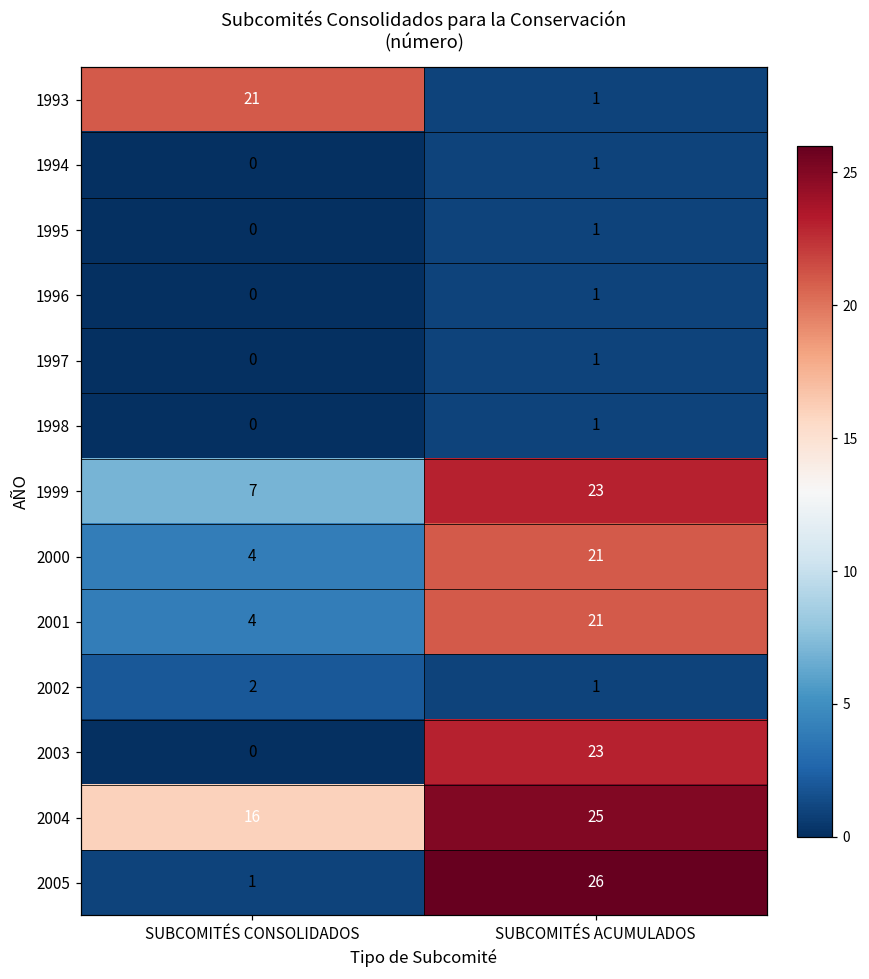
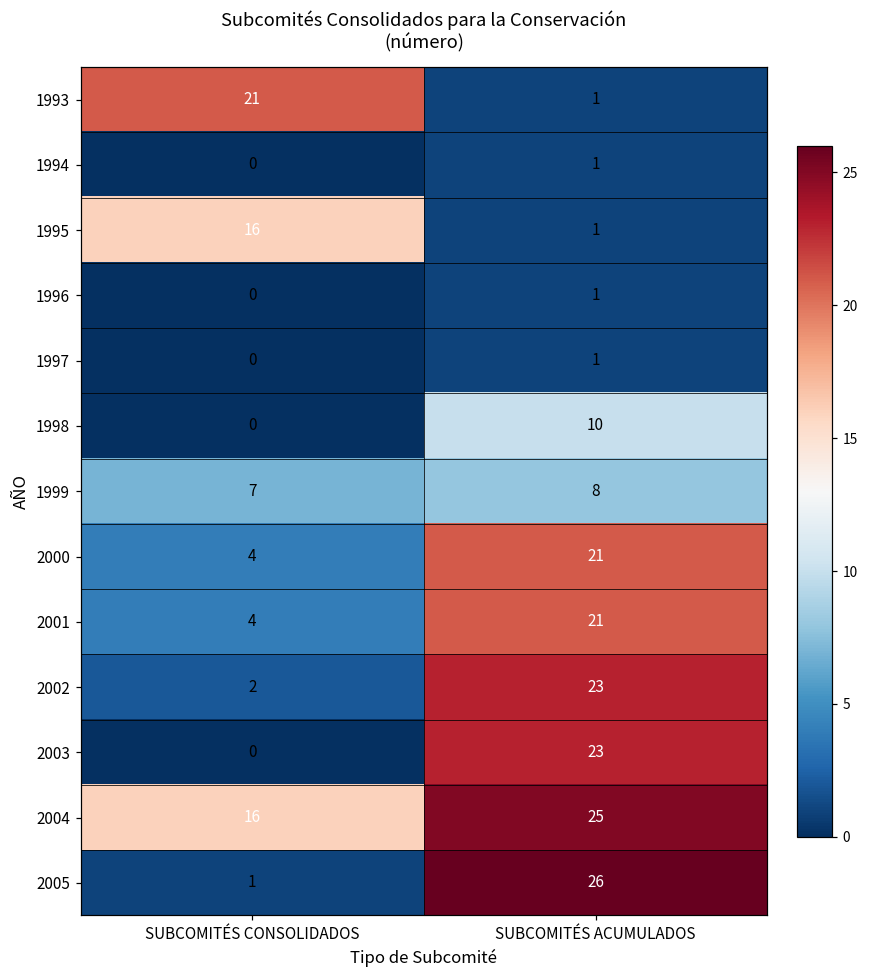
  {
    "1993": {
      "SUBCOMITÉS CONSOLIDADOS": 21,
      "SUBCOMITÉS ACUMULADOS": 1
    },
    "1994": {
      "SUBCOMITÉS CONSOLIDADOS": 0,
      "SUBCOMITÉS ACUMULADOS": 1
    },
    "1995": {
-     "SUBCOMITÉS CONSOLIDADOS": 0,
+     "SUBCOMITÉS CONSOLIDADOS": 16,
      "SUBCOMITÉS ACUMULADOS": 1
    },
    "1996": {
      "SUBCOMITÉS CONSOLIDADOS": 0,
      "SUBCOMITÉS ACUMULADOS": 1
    },
    "1997": {
      "SUBCOMITÉS CONSOLIDADOS": 0,
      "SUBCOMITÉS ACUMULADOS": 1
    },
    "1998": {
      "SUBCOMITÉS CONSOLIDADOS": 0,
-     "SUBCOMITÉS ACUMULADOS": 1
+     "SUBCOMITÉS ACUMULADOS": 10
    },
    "1999": {
      "SUBCOMITÉS CONSOLIDADOS": 7,
-     "SUBCOMITÉS ACUMULADOS": 23
+     "SUBCOMITÉS ACUMULADOS": 8
    },
    "2000": {
      "SUBCOMITÉS CONSOLIDADOS": 4,
      "SUBCOMITÉS ACUMULADOS": 21
    },
    "2001": {
      "SUBCOMITÉS CONSOLIDADOS": 4,
      "SUBCOMITÉS ACUMULADOS": 21
    },
    "2002": {
      "SUBCOMITÉS CONSOLIDADOS": 2,
-     "SUBCOMITÉS ACUMULADOS": 1
+     "SUBCOMITÉS ACUMULADOS": 23
    },
    "2003": {
      "SUBCOMITÉS CONSOLIDADOS": 0,
      "SUBCOMITÉS ACUMULADOS": 23
    },
    "2004": {
      "SUBCOMITÉS CONSOLIDADOS": 16,
      "SUBCOMITÉS ACUMULADOS": 25
    },
    "2005": {
      "SUBCOMITÉS CONSOLIDADOS": 1,
      "SUBCOMITÉS ACUMULADOS": 26
    }
  }
